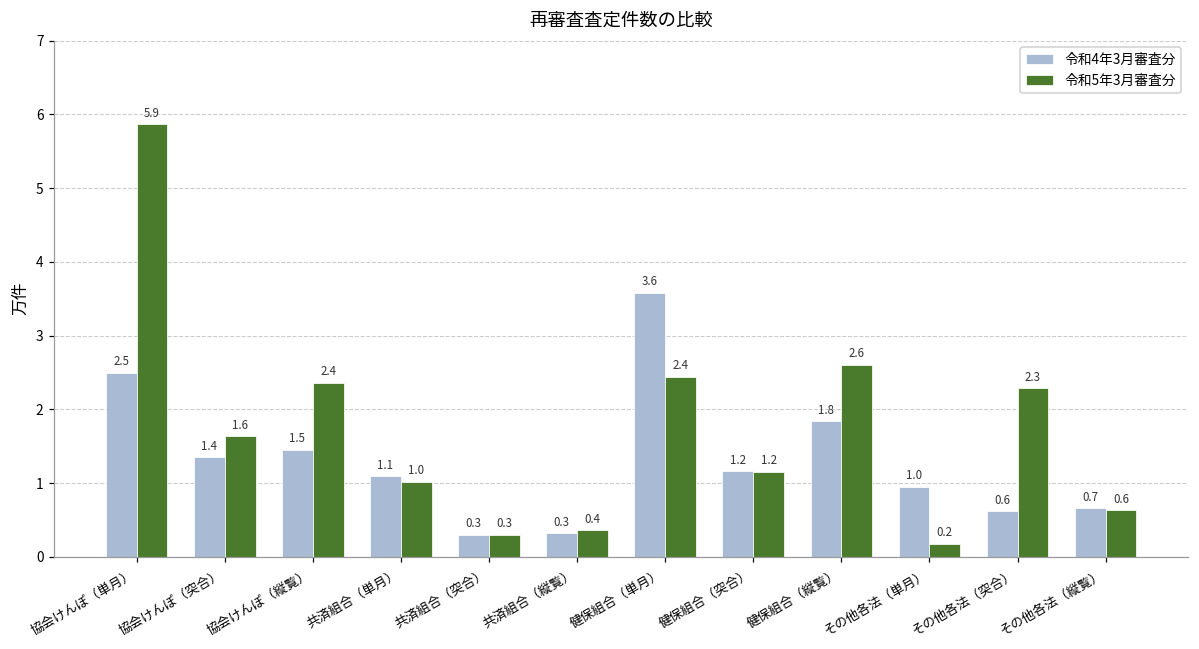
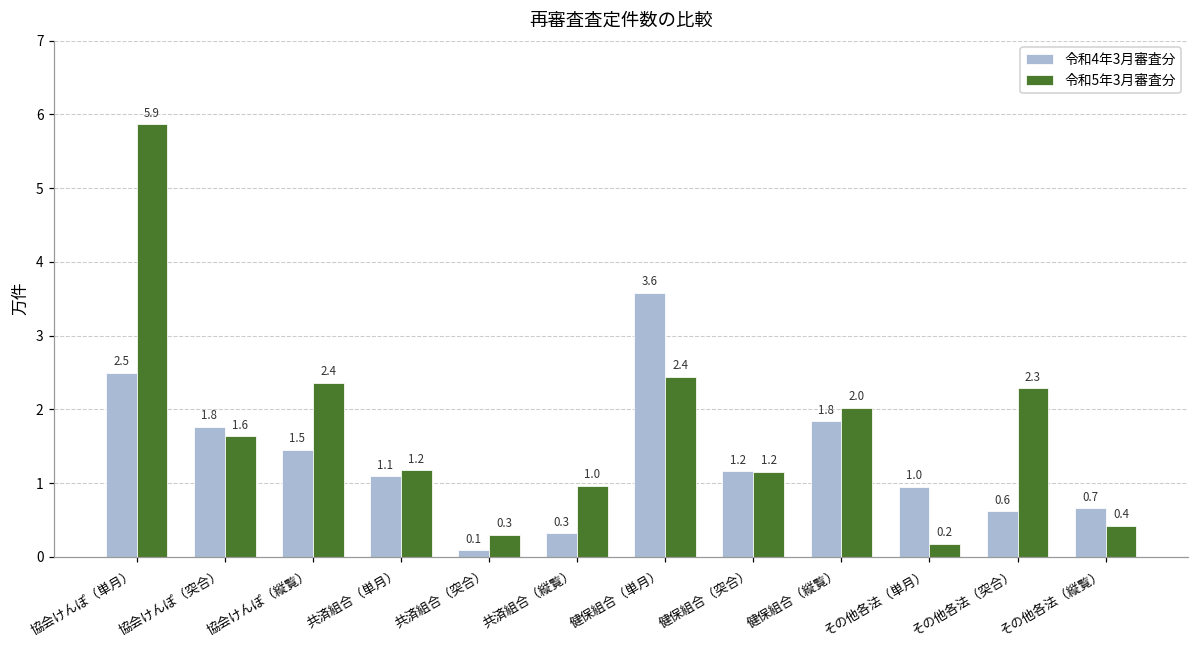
  {
    "令和4年3月審査分": {
      "協会けんぽ（単月）": 2.5,
-     "協会けんぽ（突合）": 1.4,
+     "協会けんぽ（突合）": 1.8,
      "協会けんぽ（縦覧）": 1.5,
      "共済組合（単月）": 1.1,
-     "共済組合（突合）": 0.3,
+     "共済組合（突合）": 0.1,
      "共済組合（縦覧）": 0.3,
      "健保組合（単月）": 3.6,
      "健保組合（突合）": 1.2,
      "健保組合（縦覧）": 1.8,
      "その他各法（単月）": 1.0,
      "その他各法（突合）": 0.6,
      "その他各法（縦覧）": 0.7
    },
    "令和5年3月審査分": {
      "協会けんぽ（単月）": 5.9,
      "協会けんぽ（突合）": 1.6,
      "協会けんぽ（縦覧）": 2.4,
-     "共済組合（単月）": 1.0,
+     "共済組合（単月）": 1.2,
      "共済組合（突合）": 0.3,
-     "共済組合（縦覧）": 0.4,
+     "共済組合（縦覧）": 1.0,
      "健保組合（単月）": 2.4,
      "健保組合（突合）": 1.2,
-     "健保組合（縦覧）": 2.6,
+     "健保組合（縦覧）": 2.0,
      "その他各法（単月）": 0.2,
      "その他各法（突合）": 2.3,
-     "その他各法（縦覧）": 0.6
+     "その他各法（縦覧）": 0.4
    }
  }
